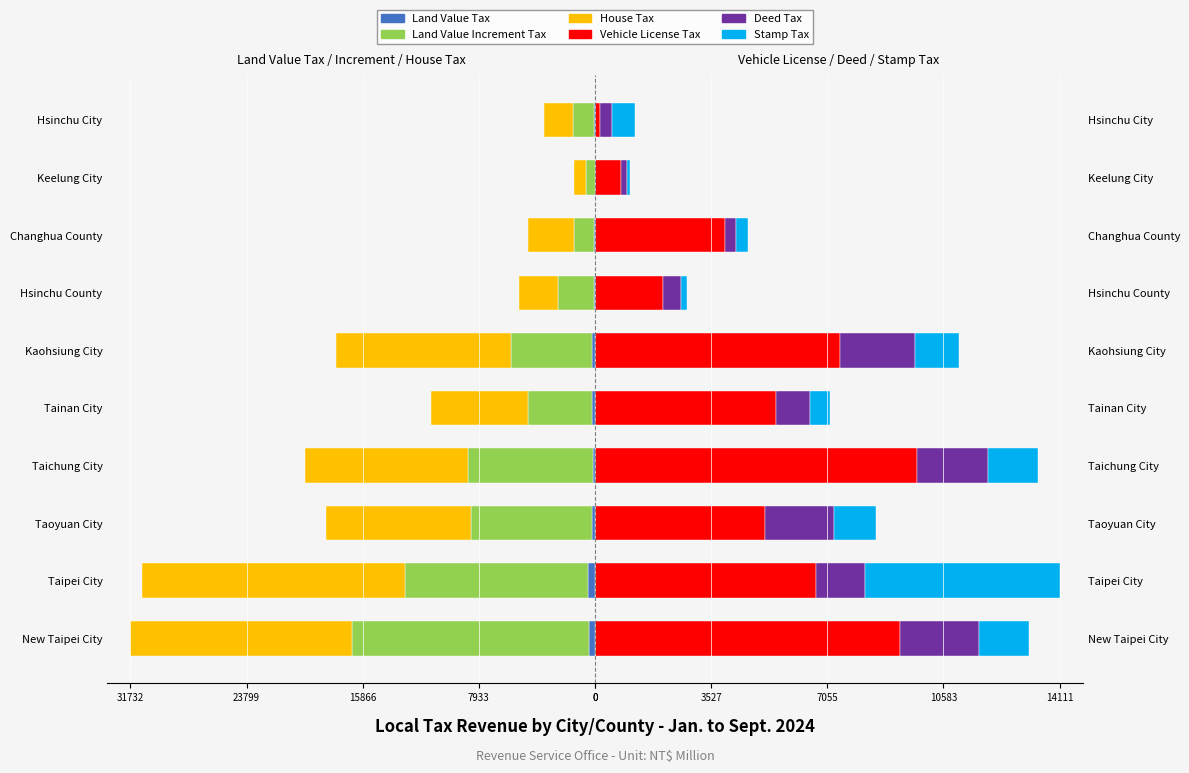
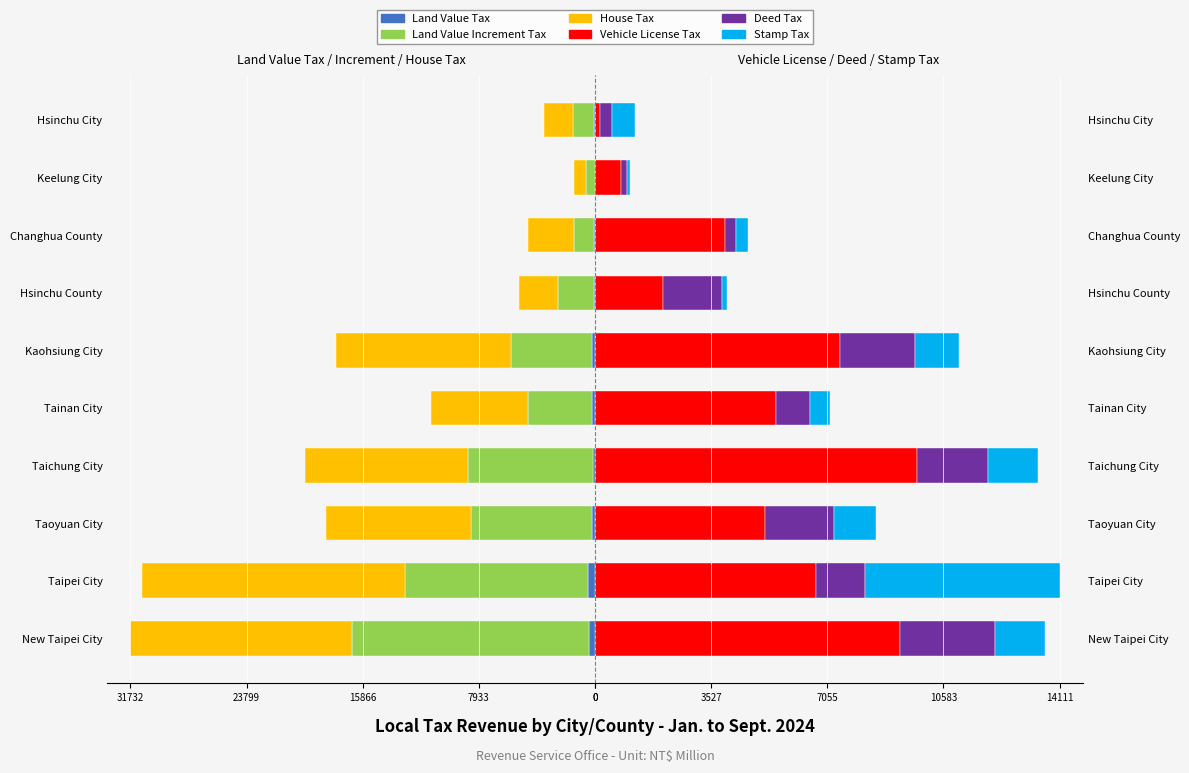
  {
    "Vehicle License / Deed / Stamp Tax": {
      "Vehicle License Tax": {
        "Hsinchu City": 200,
        "Keelung City": 800,
        "Changhua County": 4000,
        "Hsinchu County": 2100,
        "Kaohsiung City": 7500,
        "Tainan City": 5500,
        "Taichung City": 9800,
        "Taoyuan City": 5200,
        "Taipei City": 6700,
        "New Taipei City": 9300
      },
      "Deed Tax": {
        "Hsinchu City": 300,
        "Keelung City": 200,
        "Changhua County": 300,
-       "Hsinchu County": 600,
+       "Hsinchu County": 1800,
        "Kaohsiung City": 2300,
        "Tainan City": 1000,
        "Taichung City": 2200,
        "Taoyuan City": 2100,
        "Taipei City": 1500,
-       "New Taipei City": 2400
+       "New Taipei City": 2900
      },
      "Stamp Tax": {
        "Hsinchu City": 700,
        "Changhua County": 400,
        "Hsinchu County": 200,
        "Kaohsiung City": 1300,
        "Tainan City": 600,
        "Taichung City": 1500,
        "Taoyuan City": 1300,
        "Taipei City": 5900,
        "New Taipei City": 1500
      }
    }
  }
